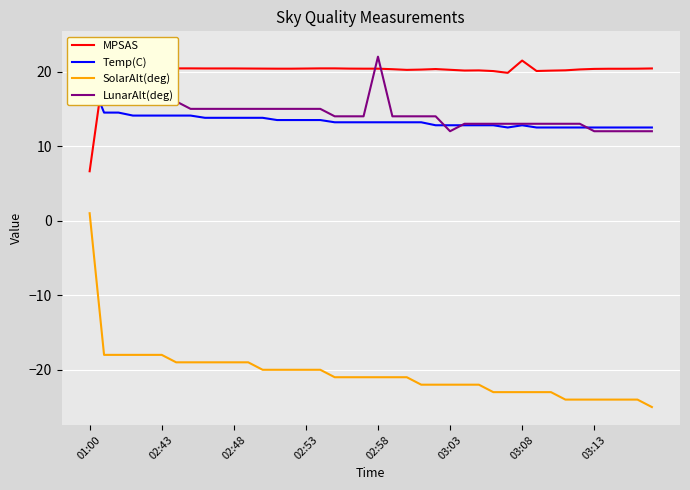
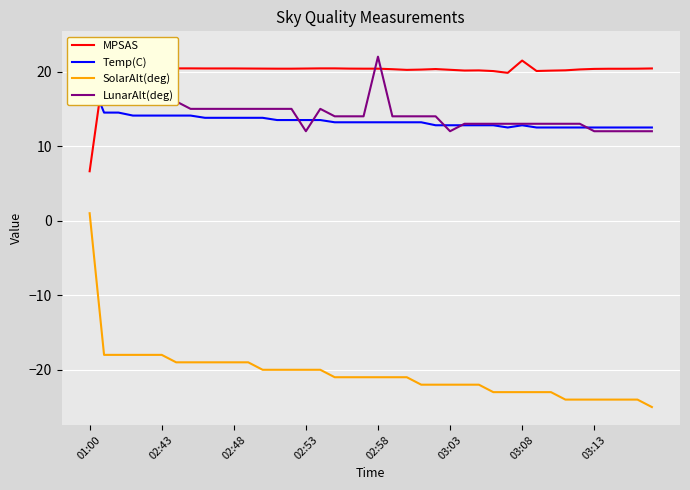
  {
    "MPSAS": {
      "01:00": 7,
      "02:48": 20,
      "02:53": 20,
      "02:58": 20,
      "03:03": 20,
      "03:08": 21,
      "03:13": 20
    },
    "Temp(C)": {
      "02:43": 14,
      "02:48": 14,
      "02:53": 14,
      "02:58": 13,
      "03:03": 13,
      "03:13": 13
    },
    "SolarAlt(deg)": {
      "01:00": 1,
      "02:43": -18,
      "02:48": -19,
      "02:53": -20,
      "02:58": -21,
      "03:03": -22,
      "03:08": -23,
      "03:13": -24
    },
    "LunarAlt(deg)": {
      "02:48": 15,
-     "02:53": 15,
+     "02:53": 12,
      "02:58": 22,
      "03:03": 12,
      "03:13": 12
    }
  }
